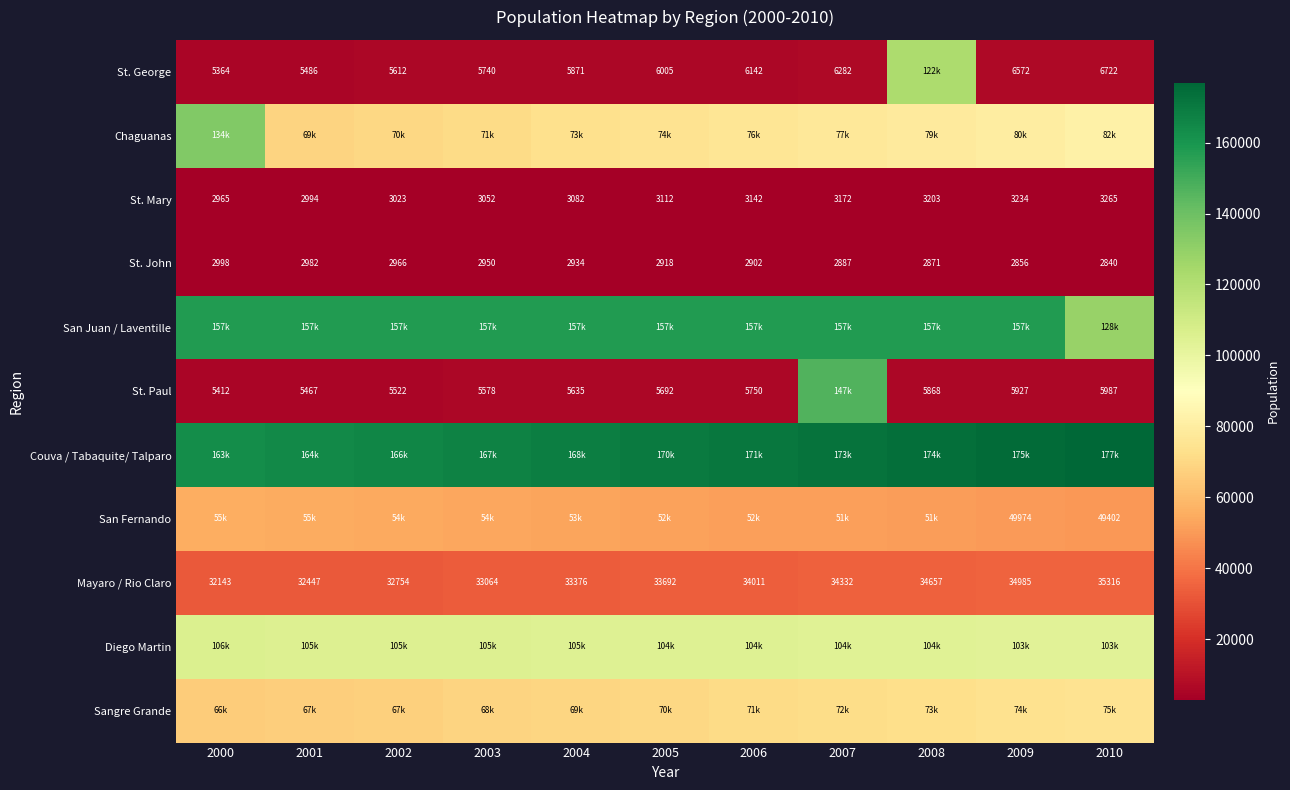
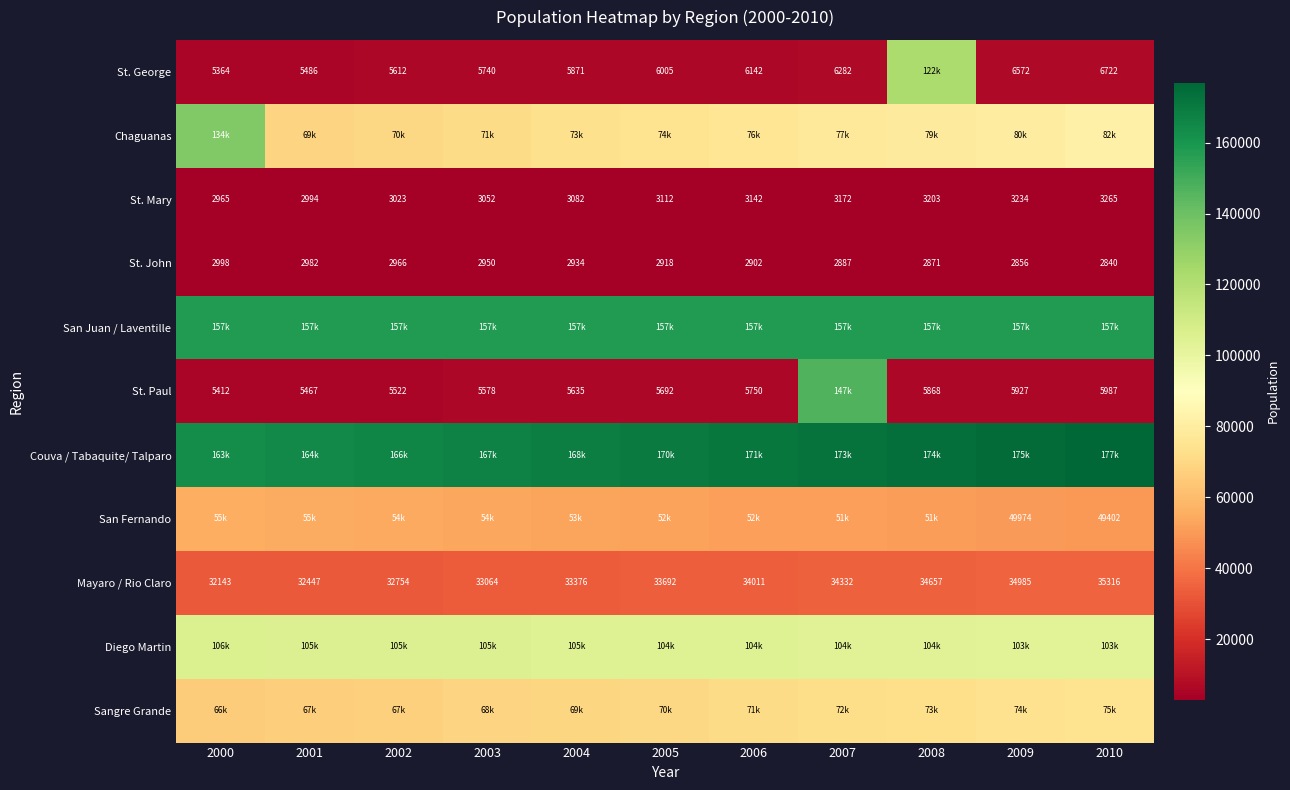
  {
    "St. George": {
      "2000": "5364",
      "2001": "5486",
      "2002": "5612",
      "2003": "5740",
      "2004": "5871",
      "2005": "6005",
      "2006": "6142",
      "2007": "6282",
      "2008": "122k",
      "2009": "6572",
      "2010": "6722"
    },
    "Chaguanas": {
      "2000": "134k",
      "2001": "69k",
      "2002": "70k",
      "2003": "71k",
      "2004": "73k",
      "2005": "74k",
      "2006": "76k",
      "2007": "77k",
      "2008": "79k",
      "2009": "80k",
      "2010": "82k"
    },
    "St. Mary": {
      "2000": "2965",
      "2001": "2994",
      "2002": "3023",
      "2003": "3052",
      "2004": "3082",
      "2005": "3112",
      "2006": "3142",
      "2007": "3172",
      "2008": "3203",
      "2009": "3234",
      "2010": "3265"
    },
    "St. John": {
      "2000": "2998",
      "2001": "2982",
      "2002": "2966",
      "2003": "2950",
      "2004": "2934",
      "2005": "2918",
      "2006": "2902",
      "2007": "2887",
      "2008": "2871",
      "2009": "2856",
      "2010": "2840"
    },
    "San Juan / Laventille": {
      "2000": "157k",
      "2001": "157k",
      "2002": "157k",
      "2003": "157k",
      "2004": "157k",
      "2005": "157k",
      "2006": "157k",
      "2007": "157k",
      "2008": "157k",
      "2009": "157k",
-     "2010": "128k"
+     "2010": "157k"
    },
    "St. Paul": {
      "2000": "5412",
      "2001": "5467",
      "2002": "5522",
      "2003": "5578",
      "2004": "5635",
      "2005": "5692",
      "2006": "5750",
      "2007": "147k",
      "2008": "5868",
      "2009": "5927",
      "2010": "5987"
    },
    "Couva / Tabaquite/ Talparo": {
      "2000": "163k",
      "2001": "164k",
      "2002": "166k",
      "2003": "167k",
      "2004": "168k",
      "2005": "170k",
      "2006": "171k",
      "2007": "173k",
      "2008": "174k",
      "2009": "175k",
      "2010": "177k"
    },
    "San Fernando": {
      "2000": "55k",
      "2001": "55k",
      "2002": "54k",
      "2003": "54k",
      "2004": "53k",
      "2005": "52k",
      "2006": "52k",
      "2007": "51k",
      "2008": "51k",
      "2009": "49974",
      "2010": "49402"
    },
    "Mayaro / Rio Claro": {
      "2000": "32143",
      "2001": "32447",
      "2002": "32754",
      "2003": "33064",
      "2004": "33376",
      "2005": "33692",
      "2006": "34011",
      "2007": "34332",
      "2008": "34657",
      "2009": "34985",
      "2010": "35316"
    },
    "Diego Martin": {
      "2000": "106k",
      "2001": "105k",
      "2002": "105k",
      "2003": "105k",
      "2004": "105k",
      "2005": "104k",
      "2006": "104k",
      "2007": "104k",
      "2008": "104k",
      "2009": "103k",
      "2010": "103k"
    },
    "Sangre Grande": {
      "2000": "66k",
      "2001": "67k",
      "2002": "67k",
      "2003": "68k",
      "2004": "69k",
      "2005": "70k",
      "2006": "71k",
      "2007": "72k",
      "2008": "73k",
      "2009": "74k",
      "2010": "75k"
    }
  }
